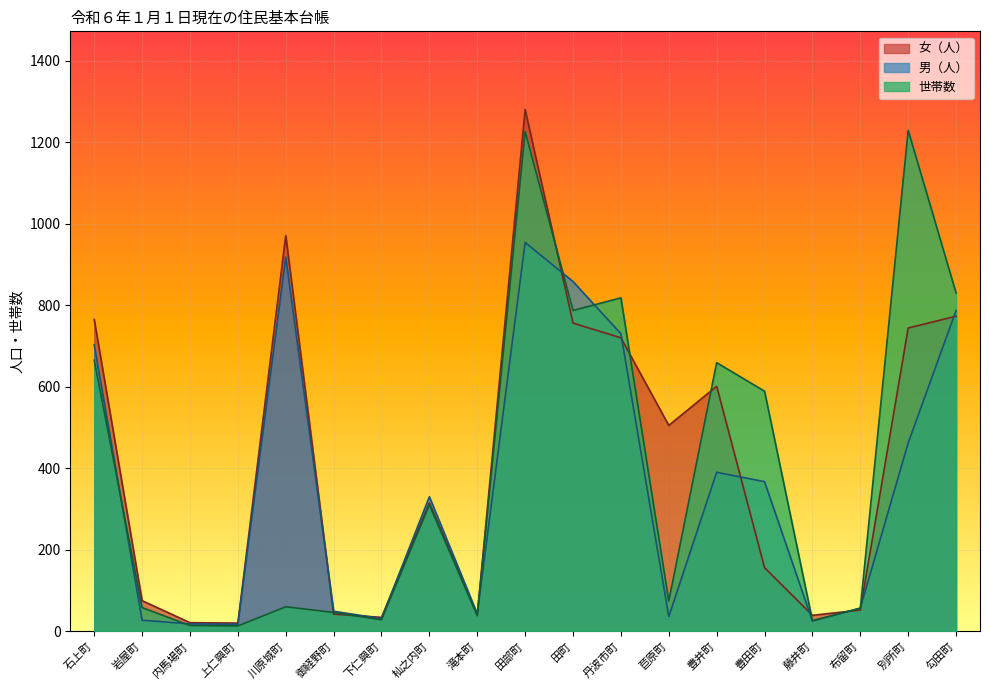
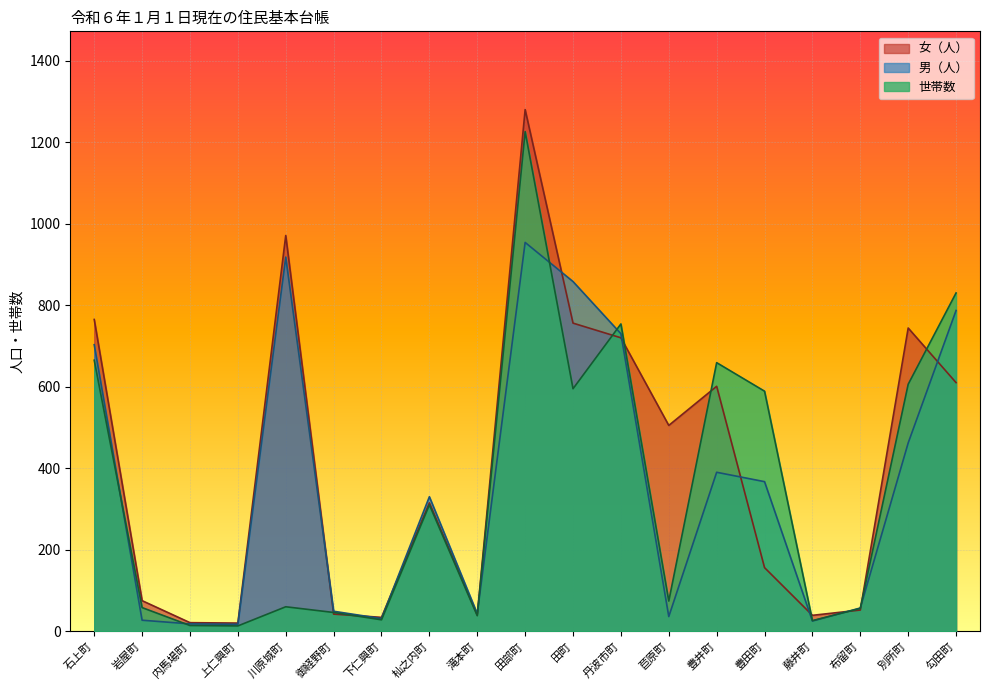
  {
    "女（人）": {
      "石上町": 770,
      "岩屋町": 80,
      "川原城町": 970,
      "田部町": 1280,
      "田町": 760,
      "丹波市町": 720,
      "苣原町": 510,
      "豊井町": 600,
      "豊田町": 160,
      "藤井町": 40,
      "別所町": 740,
-     "勾田町": 770
+     "勾田町": 610
    },
    "男（人）": {
      "石上町": 700,
      "岩屋町": 30,
      "川原城町": 920,
      "杣之内町": 330,
      "田部町": 950,
      "田町": 860,
      "丹波市町": 730,
      "苣原町": 40,
      "豊井町": 390,
      "豊田町": 370,
      "別所町": 460,
      "勾田町": 790
    },
    "世帯数": {
      "石上町": 670,
      "岩屋町": 60,
      "川原城町": 60,
      "田部町": 1230,
-     "田町": 790,
-     "丹波市町": 820,
+     "田町": 600,
+     "丹波市町": 750,
      "苣原町": 70,
      "豊井町": 660,
      "豊田町": 590,
-     "別所町": 1230,
+     "別所町": 610,
      "勾田町": 830
    }
  }
